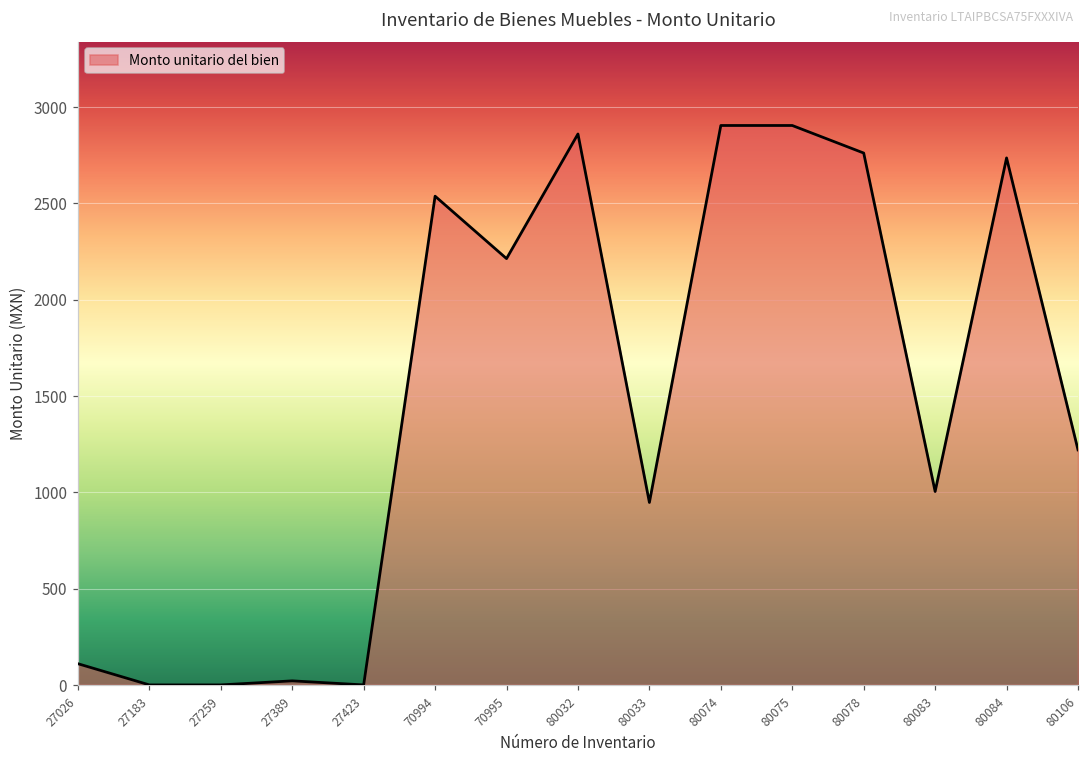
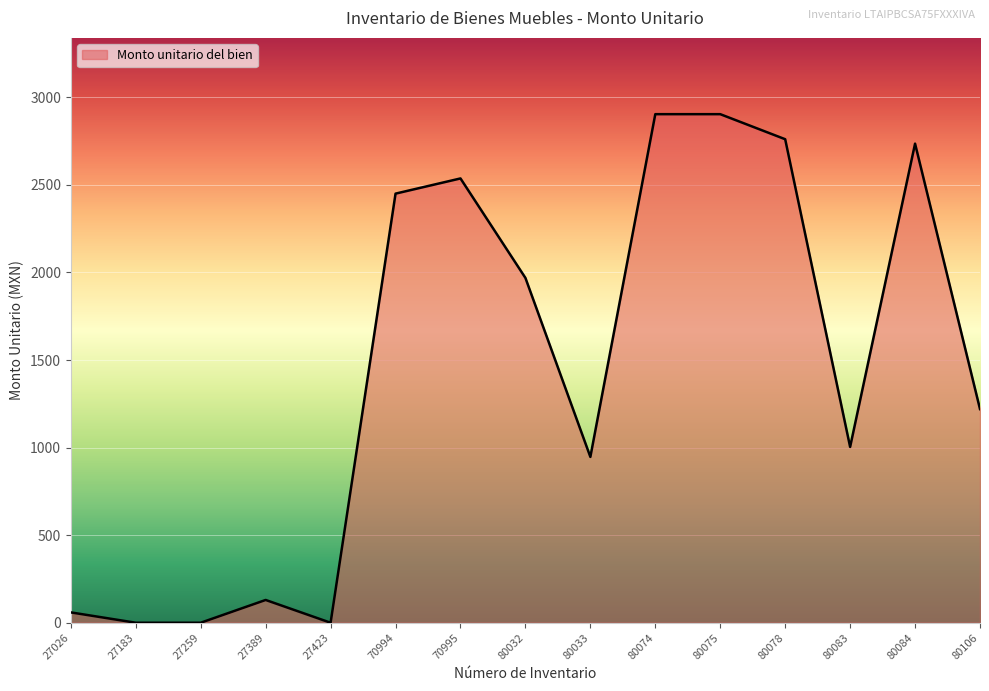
  {
-   "27026": 110,
+   "27026": 60,
    "27183": 0,
    "27259": 0,
-   "27389": 20,
+   "27389": 130,
    "27423": 0,
-   "70994": 2540,
-   "70995": 2210,
-   "80032": 2860,
+   "70994": 2450,
+   "70995": 2540,
+   "80032": 1970,
    "80033": 950,
    "80074": 2900,
    "80075": 2900,
    "80078": 2760,
    "80083": 1000,
    "80084": 2740,
    "80106": 1220
  }
